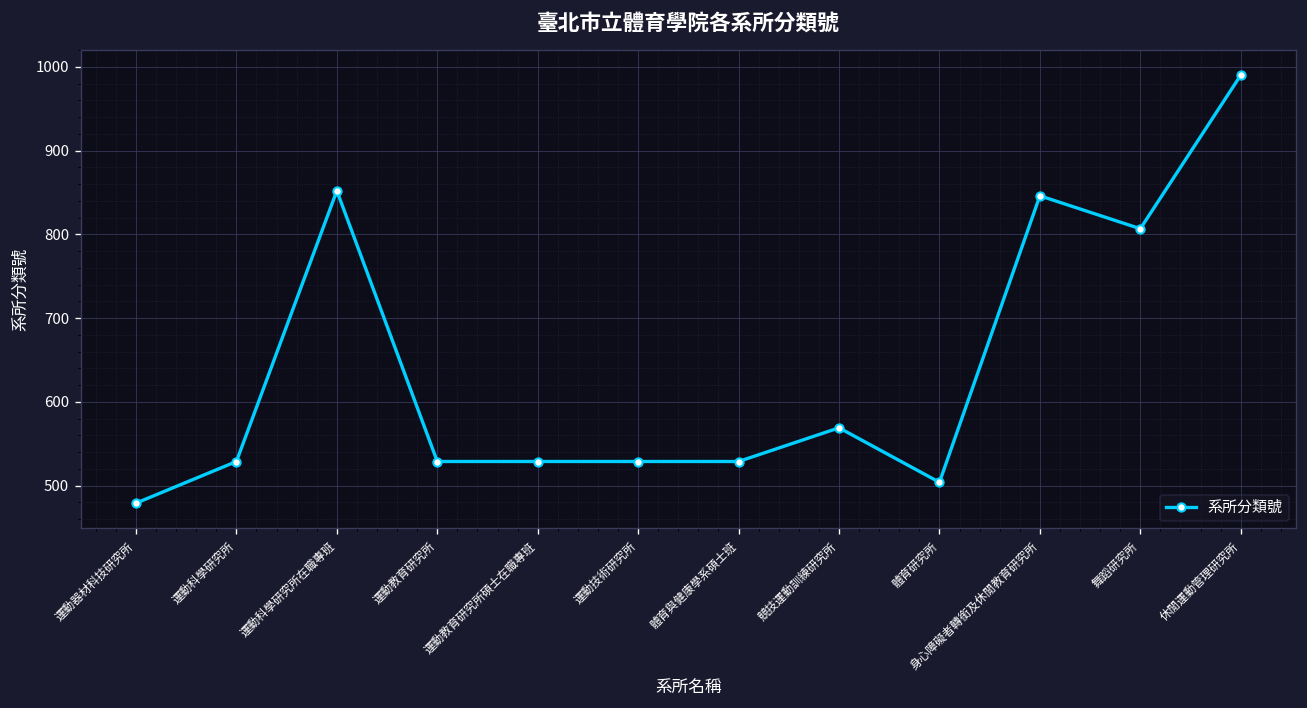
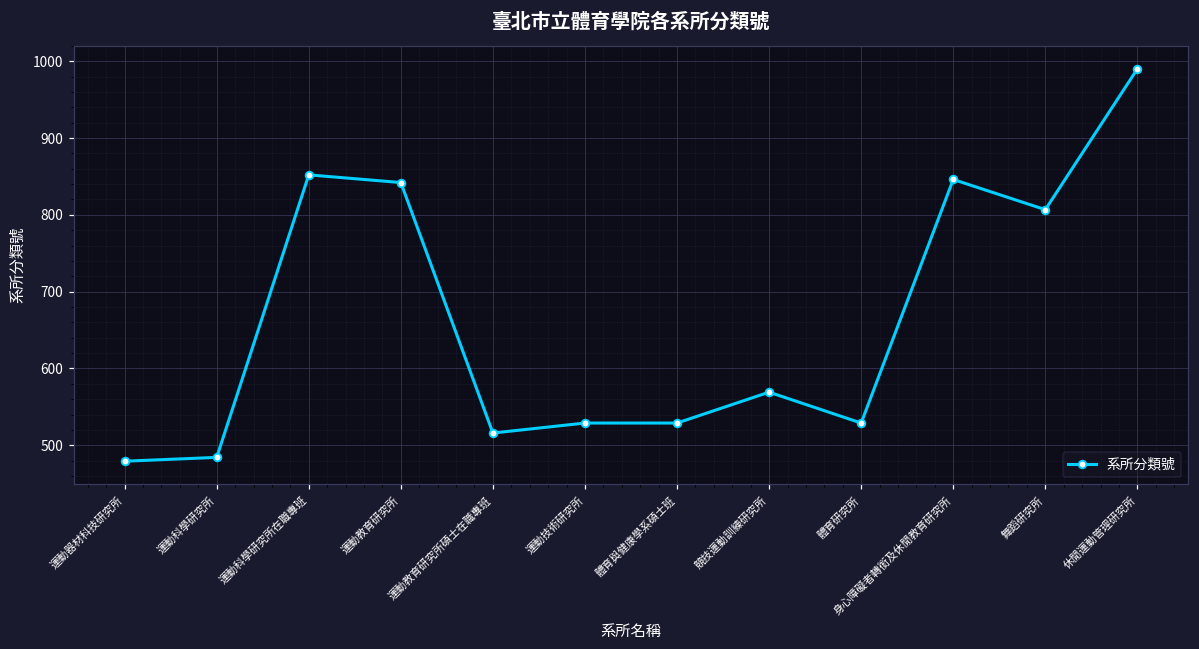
  {
    "運動器材科技研究所": 480,
-   "運動科學研究所": 530,
+   "運動科學研究所": 480,
    "運動科學研究所在職專班": 850,
-   "運動教育研究所": 530,
-   "運動教育研究所碩士在職專班": 530,
+   "運動教育研究所": 840,
+   "運動教育研究所碩士在職專班": 520,
    "運動技術研究所": 530,
    "體育與健康學系碩士班": 530,
    "競技運動訓練研究所": 570,
-   "體育研究所": 500,
+   "體育研究所": 530,
    "身心障礙者轉銜及休閒教育研究所": 850,
    "舞蹈研究所": 810,
    "休閒運動管理研究所": 990
  }
